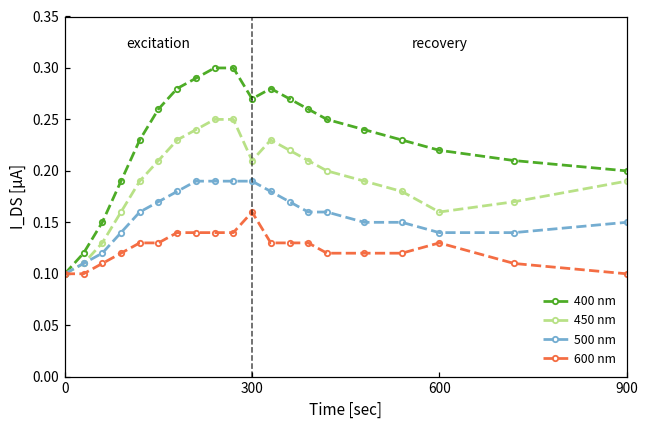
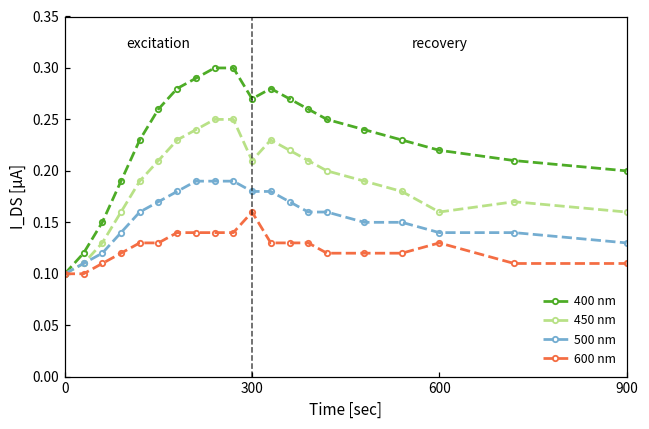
  {
    "400 nm": {
      "300": 0.27,
      "600": 0.22,
      "900": 0.20
    },
    "450 nm": {
      "300": 0.21,
      "600": 0.16,
-     "900": 0.19
+     "900": 0.16
    },
    "500 nm": {
-     "300": 0.19,
+     "300": 0.18,
      "600": 0.14,
-     "900": 0.15
+     "900": 0.13
    },
    "600 nm": {
      "300": 0.16,
      "600": 0.13,
-     "900": 0.10
+     "900": 0.11
    }
  }
